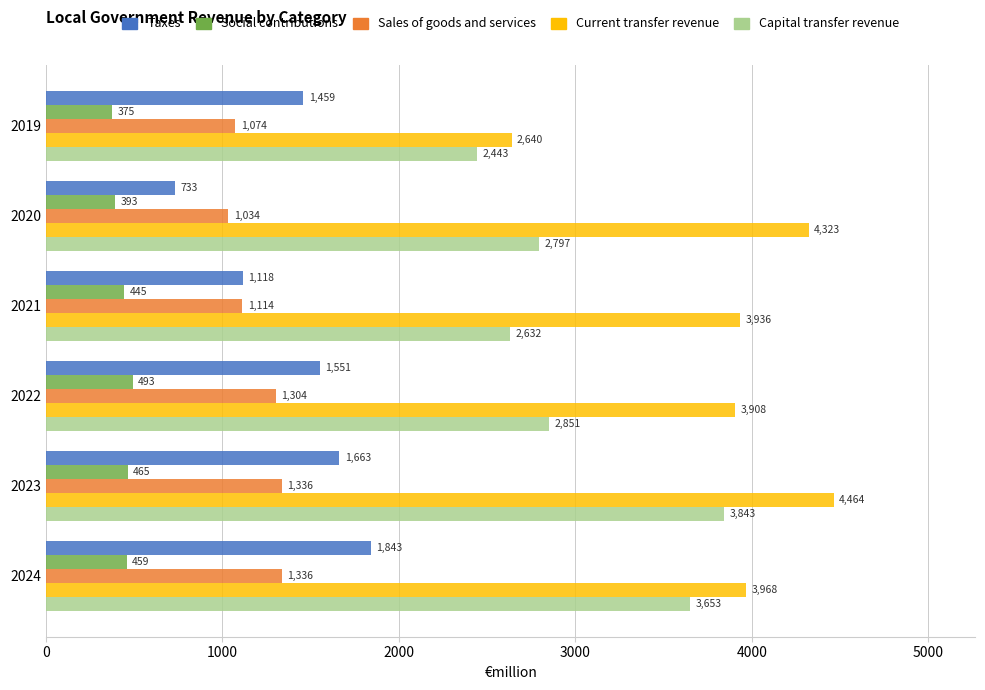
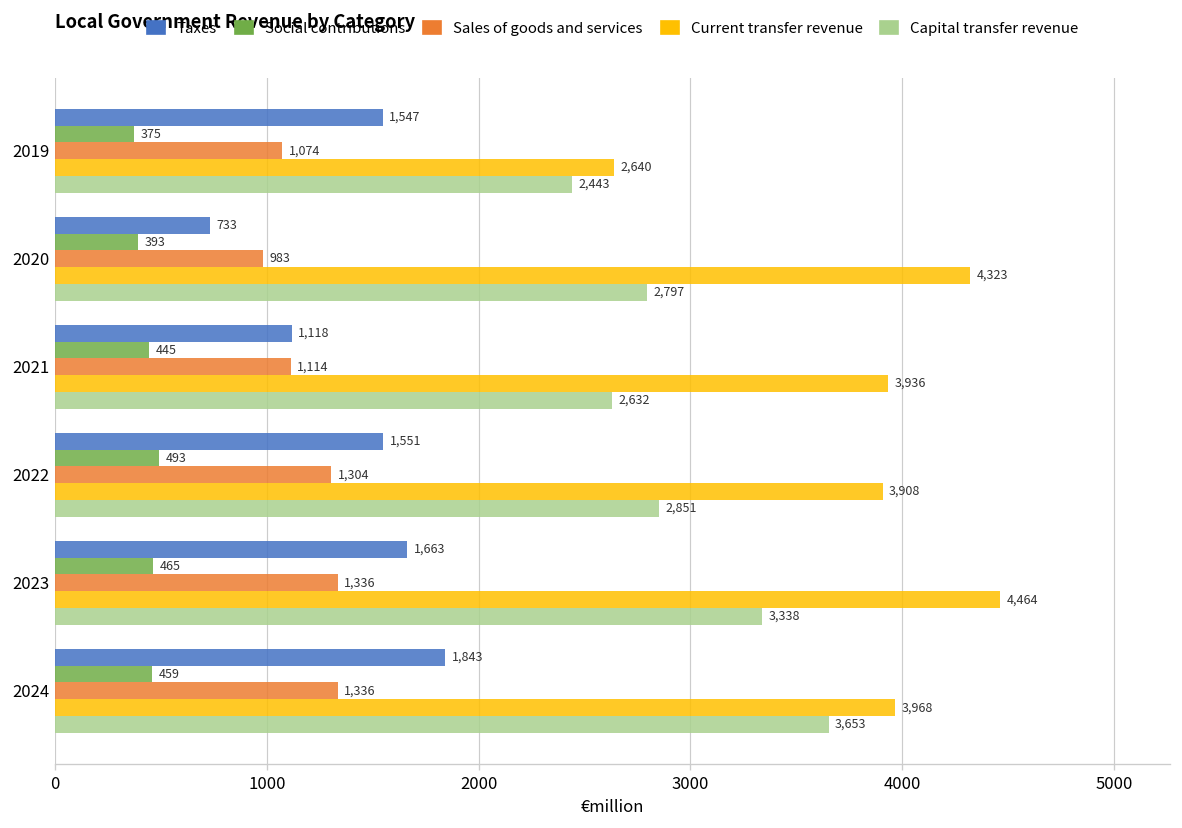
  {
    "Taxes": {
-     "2019": "1,459",
+     "2019": "1,547",
      "2020": "733",
      "2021": "1,118",
      "2022": "1,551",
      "2023": "1,663",
      "2024": "1,843"
    },
    "Social contributions": {
      "2019": "375",
      "2020": "393",
      "2021": "445",
      "2022": "493",
      "2023": "465",
      "2024": "459"
    },
    "Sales of goods and services": {
      "2019": "1,074",
-     "2020": "1,034",
+     "2020": "983",
      "2021": "1,114",
      "2022": "1,304",
      "2023": "1,336",
      "2024": "1,336"
    },
    "Current transfer revenue": {
      "2019": "2,640",
      "2020": "4,323",
      "2021": "3,936",
      "2022": "3,908",
      "2023": "4,464",
      "2024": "3,968"
    },
    "Capital transfer revenue": {
      "2019": "2,443",
      "2020": "2,797",
      "2021": "2,632",
      "2022": "2,851",
-     "2023": "3,843",
+     "2023": "3,338",
      "2024": "3,653"
    }
  }
